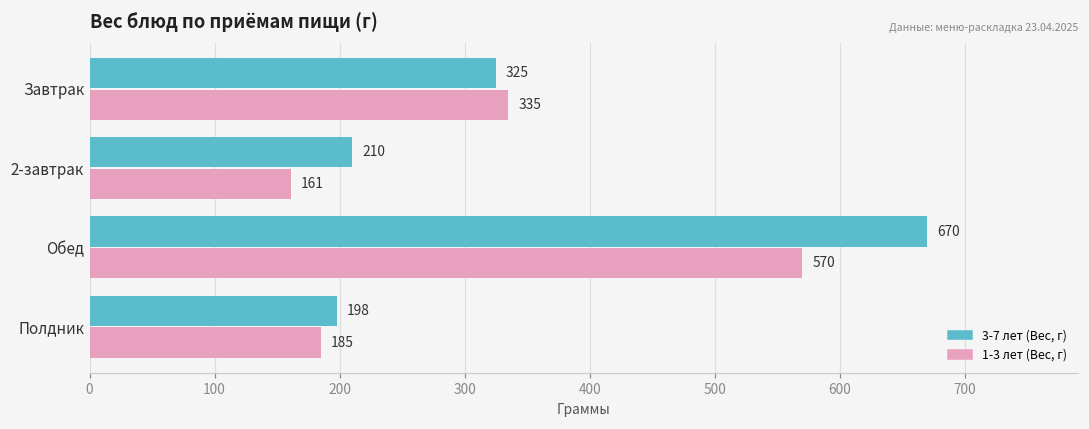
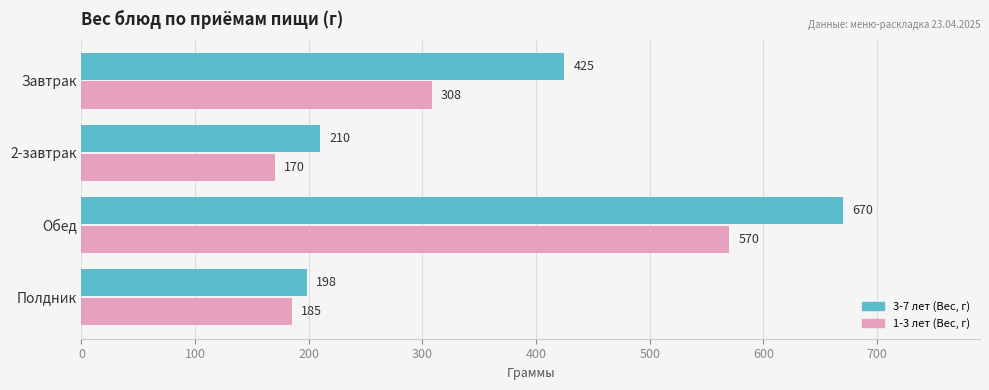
  {
    "3-7 лет (Вес, г)": {
-     "Завтрак": 325,
+     "Завтрак": 425,
      "2-завтрак": 210,
      "Обед": 670,
      "Полдник": 198
    },
    "1-3 лет (Вес, г)": {
-     "Завтрак": 335,
-     "2-завтрак": 161,
+     "Завтрак": 308,
+     "2-завтрак": 170,
      "Обед": 570,
      "Полдник": 185
    }
  }
